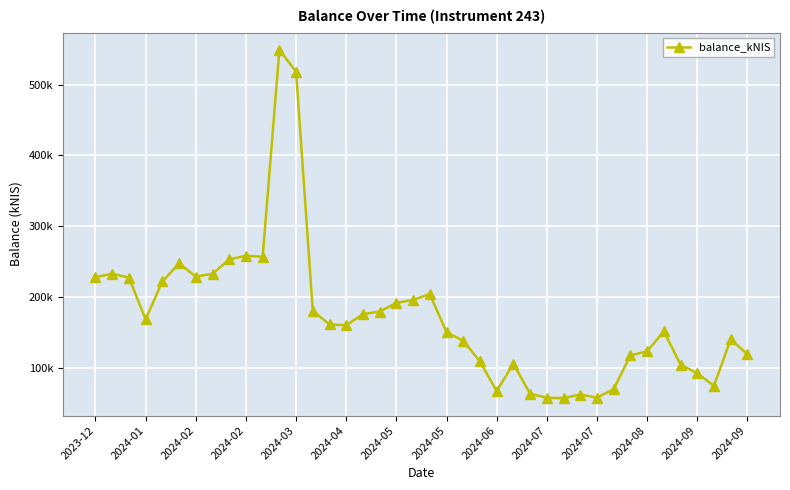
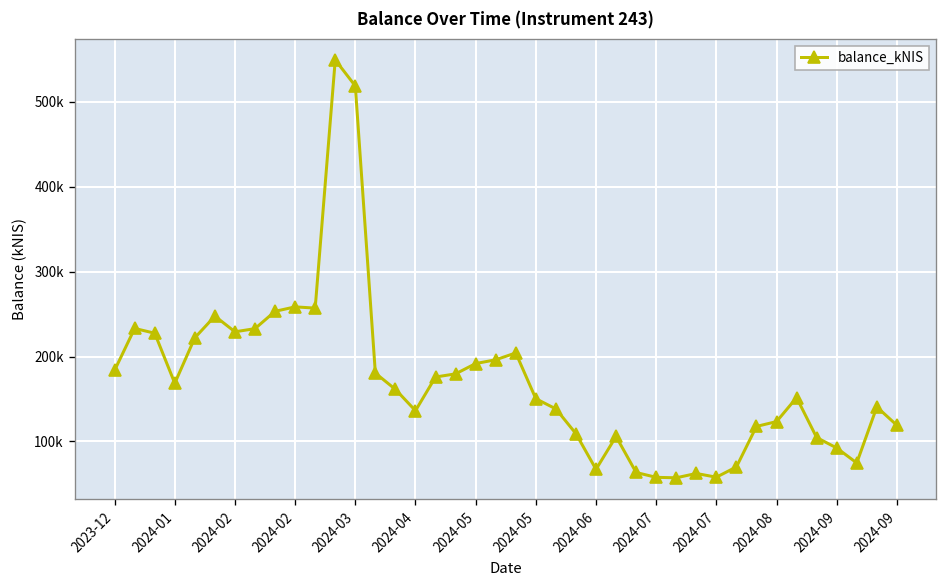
  {
-   "2023-12": 230000,
+   "2023-12": 180000,
    "2024-01": 170000,
    "2024-03": 520000,
-   "2024-04": 160000,
+   "2024-04": 140000,
    "2024-06": 70000,
    "2024-08": 120000
  }
